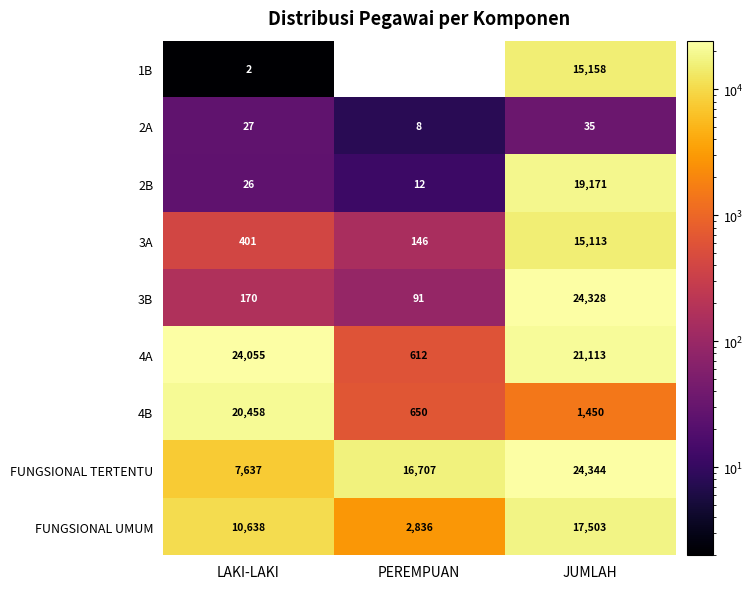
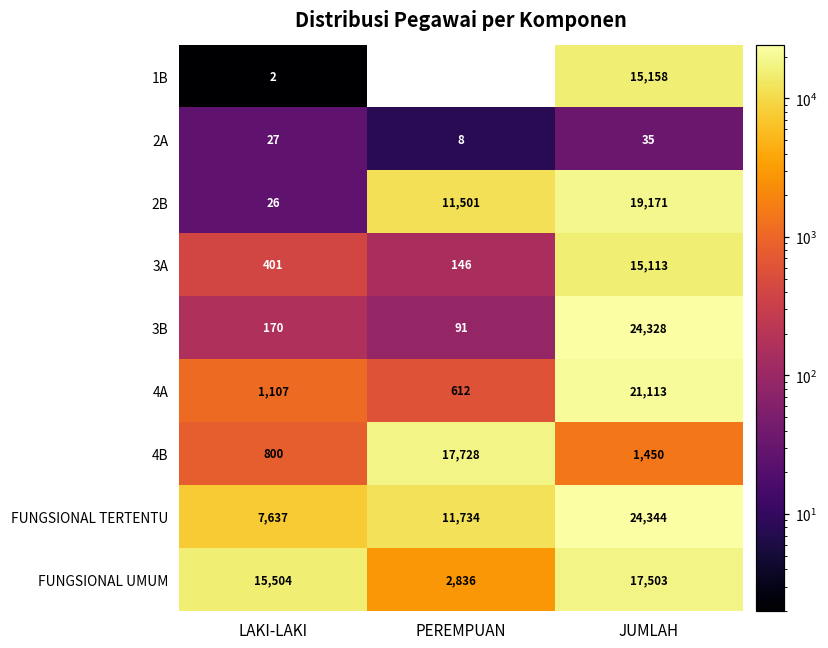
  {
    "1B": {
      "LAKI-LAKI": "2",
      "JUMLAH": "15,158"
    },
    "2A": {
      "LAKI-LAKI": "27",
      "PEREMPUAN": "8",
      "JUMLAH": "35"
    },
    "2B": {
      "LAKI-LAKI": "26",
-     "PEREMPUAN": "12",
+     "PEREMPUAN": "11,501",
      "JUMLAH": "19,171"
    },
    "3A": {
      "LAKI-LAKI": "401",
      "PEREMPUAN": "146",
      "JUMLAH": "15,113"
    },
    "3B": {
      "LAKI-LAKI": "170",
      "PEREMPUAN": "91",
      "JUMLAH": "24,328"
    },
    "4A": {
-     "LAKI-LAKI": "24,055",
+     "LAKI-LAKI": "1,107",
      "PEREMPUAN": "612",
      "JUMLAH": "21,113"
    },
    "4B": {
-     "LAKI-LAKI": "20,458",
-     "PEREMPUAN": "650",
+     "LAKI-LAKI": "800",
+     "PEREMPUAN": "17,728",
      "JUMLAH": "1,450"
    },
    "FUNGSIONAL TERTENTU": {
      "LAKI-LAKI": "7,637",
-     "PEREMPUAN": "16,707",
+     "PEREMPUAN": "11,734",
      "JUMLAH": "24,344"
    },
    "FUNGSIONAL UMUM": {
-     "LAKI-LAKI": "10,638",
+     "LAKI-LAKI": "15,504",
      "PEREMPUAN": "2,836",
      "JUMLAH": "17,503"
    }
  }
